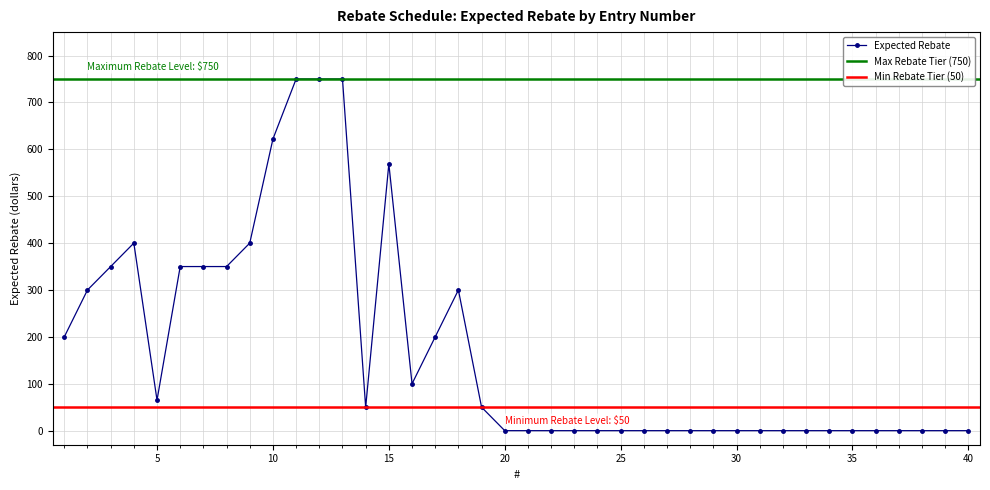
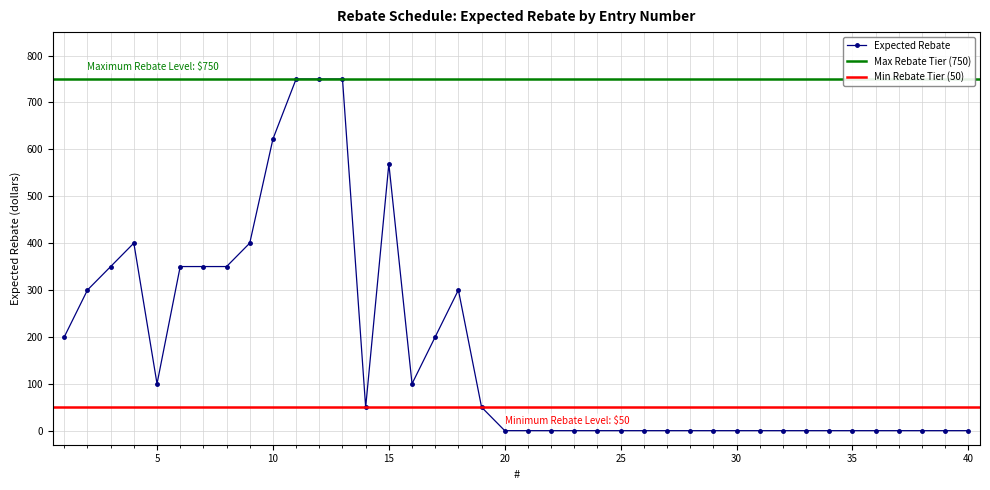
  {
-   "5": 70,
+   "5": 100,
    "10": 620,
    "15": 570,
    "30": 0,
    "35": 0,
    "40": 0
  }
